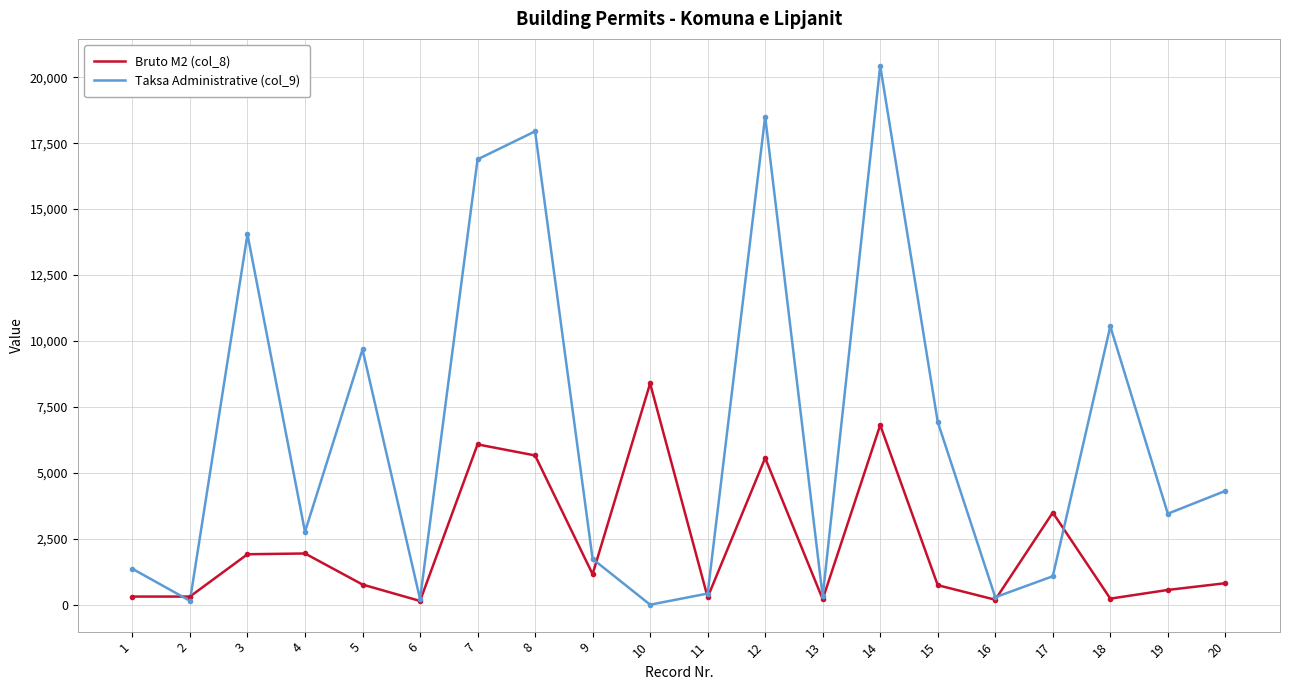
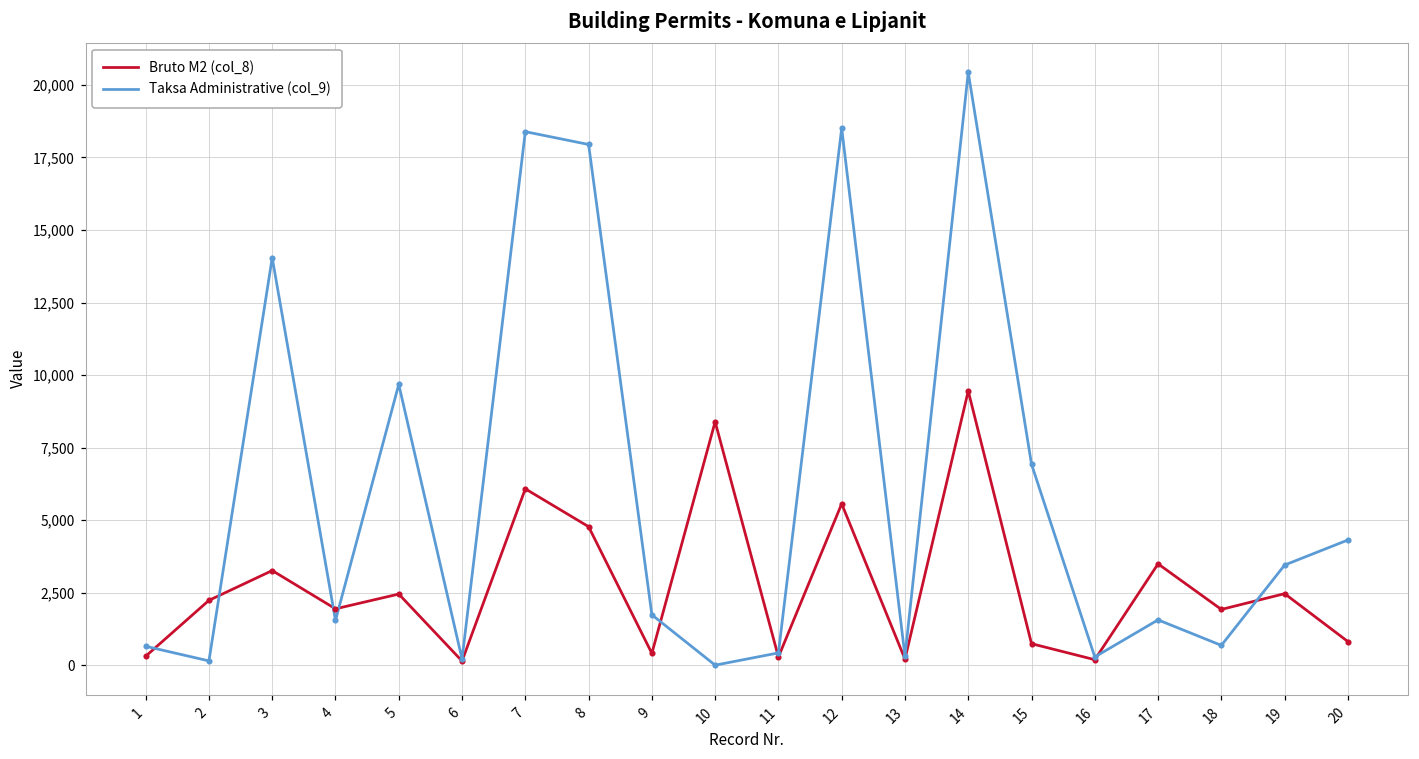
  {
    "Bruto M2 (col_8)": {
      "1": "300",
-     "2": "300",
-     "3": "1,900",
+     "2": "2,200",
+     "3": "3,300",
      "4": "1,900",
-     "5": "800",
+     "5": "2,500",
      "7": "6,100",
-     "8": "5,700",
-     "9": "1,200",
+     "8": "4,800",
+     "9": "400",
      "10": "8,400",
      "11": "300",
      "12": "5,600",
      "13": "200",
-     "14": "6,800",
+     "14": "9,500",
      "15": "700",
      "17": "3,500",
-     "18": "200",
-     "19": "600",
+     "18": "1,900",
+     "19": "2,500",
      "20": "800"
    },
    "Taksa Administrative (col_9)": {
-     "1": "1,400",
+     "1": "700",
      "2": "100",
      "3": "14,000",
-     "4": "2,800",
+     "4": "1,500",
      "5": "9,700",
-     "7": "16,900",
+     "7": "18,400",
      "8": "17,900",
      "9": "1,700",
      "10": "0",
      "11": "400",
      "12": "18,500",
      "13": "300",
      "14": "20,400",
      "15": "6,900",
-     "17": "1,100",
-     "18": "10,600",
+     "17": "1,600",
+     "18": "700",
      "19": "3,500",
      "20": "4,300"
    }
  }
